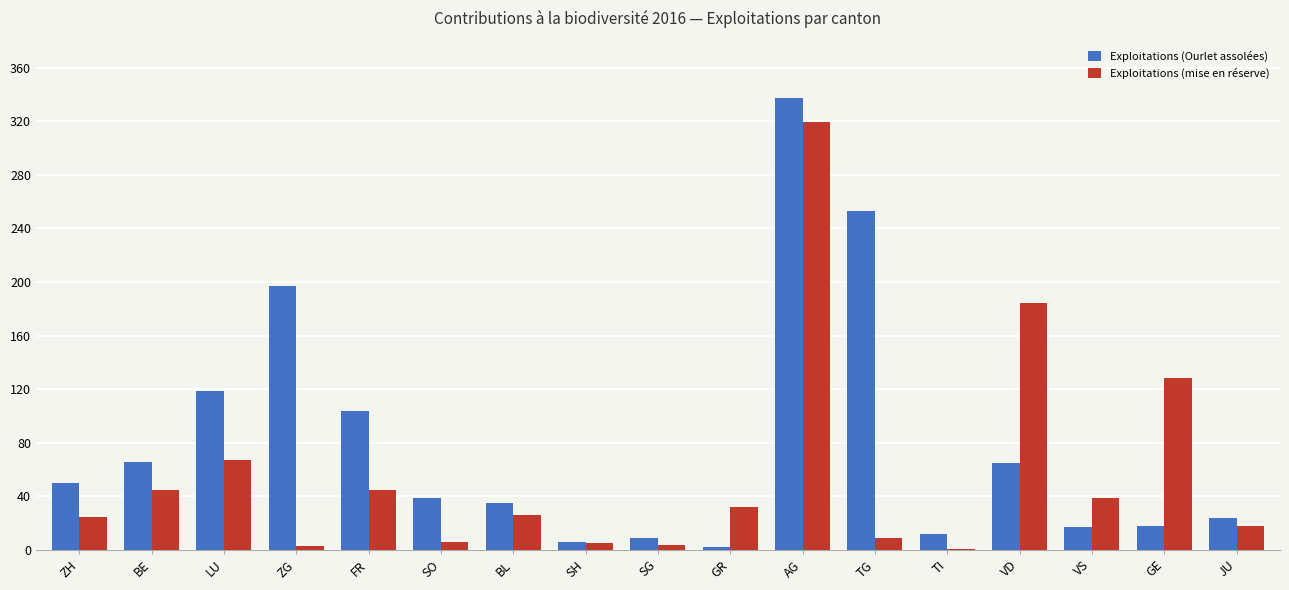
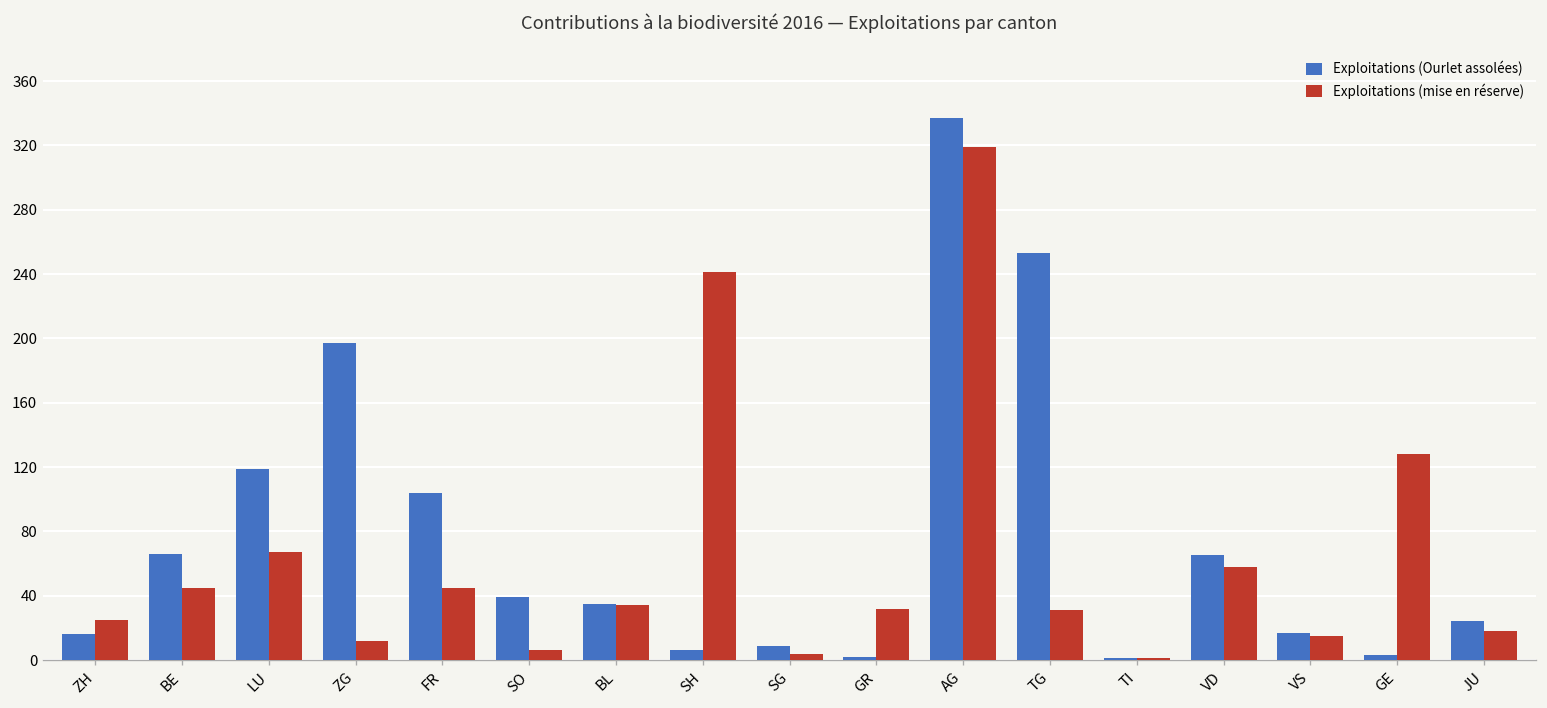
  {
    "Exploitations (Ourlet assolées)": {
-     "ZH": 50,
+     "ZH": 16,
      "BE": 66,
      "LU": 119,
      "ZG": 197,
      "FR": 104,
      "SO": 39,
      "BL": 35,
      "SH": 6,
      "SG": 9,
      "GR": 2,
      "AG": 337,
      "TG": 253,
-     "TI": 12,
+     "TI": 1,
      "VD": 65,
      "VS": 17,
-     "GE": 18,
+     "GE": 3,
      "JU": 24
    },
    "Exploitations (mise en réserve)": {
      "ZH": 25,
      "BE": 45,
      "LU": 67,
-     "ZG": 3,
+     "ZG": 12,
      "FR": 45,
      "SO": 6,
-     "BL": 26,
-     "SH": 5,
+     "BL": 34,
+     "SH": 241,
      "SG": 4,
      "GR": 32,
      "AG": 319,
-     "TG": 9,
-     "VD": 184,
-     "VS": 39,
+     "TG": 31,
+     "VD": 58,
+     "VS": 15,
      "GE": 128,
      "JU": 18
    }
  }
